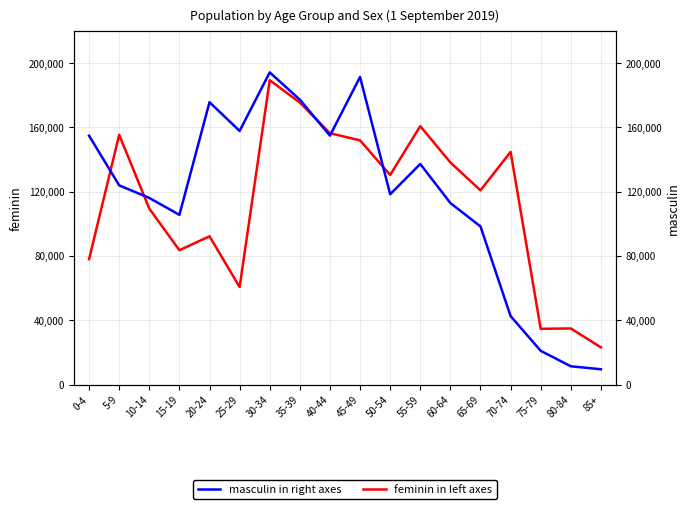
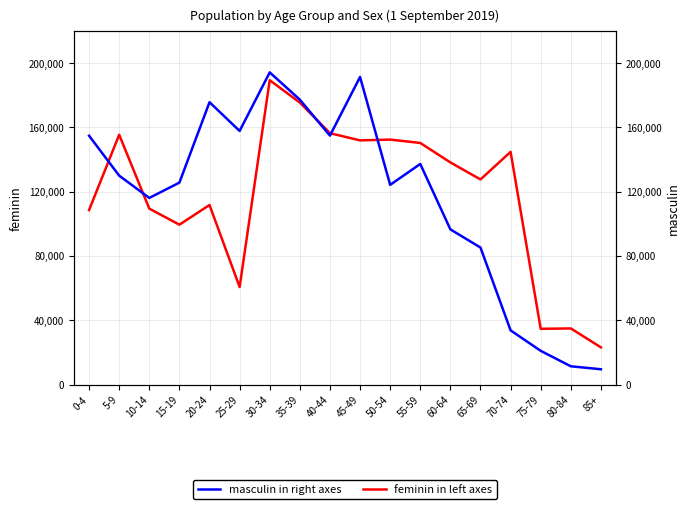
  {
    "feminin in left axes": {
-     "0-4": "78,000",
+     "0-4": "109,000",
      "5-9": "155,000",
      "10-14": "109,000",
-     "15-19": "84,000",
-     "20-24": "92,000",
+     "15-19": "99,000",
+     "20-24": "112,000",
      "25-29": "61,000",
      "30-34": "189,000",
      "35-39": "175,000",
      "40-44": "156,000",
      "45-49": "152,000",
-     "50-54": "130,000",
-     "55-59": "161,000",
+     "50-54": "152,000",
+     "55-59": "150,000",
      "60-64": "138,000",
-     "65-69": "121,000",
+     "65-69": "128,000",
      "70-74": "145,000",
      "75-79": "35,000",
      "80-84": "35,000",
      "85+": "23,000"
    },
    "masculin in right axes": {
      "0-4": "155,000",
-     "5-9": "124,000",
+     "5-9": "130,000",
      "10-14": "116,000",
-     "15-19": "106,000",
+     "15-19": "126,000",
      "20-24": "176,000",
      "25-29": "158,000",
      "30-34": "194,000",
      "35-39": "177,000",
      "40-44": "155,000",
      "45-49": "191,000",
-     "50-54": "118,000",
+     "50-54": "124,000",
      "55-59": "137,000",
-     "60-64": "113,000",
-     "65-69": "98,000",
-     "70-74": "43,000",
+     "60-64": "97,000",
+     "65-69": "85,000",
+     "70-74": "34,000",
      "75-79": "21,000",
      "80-84": "11,000",
      "85+": "10,000"
    }
  }
